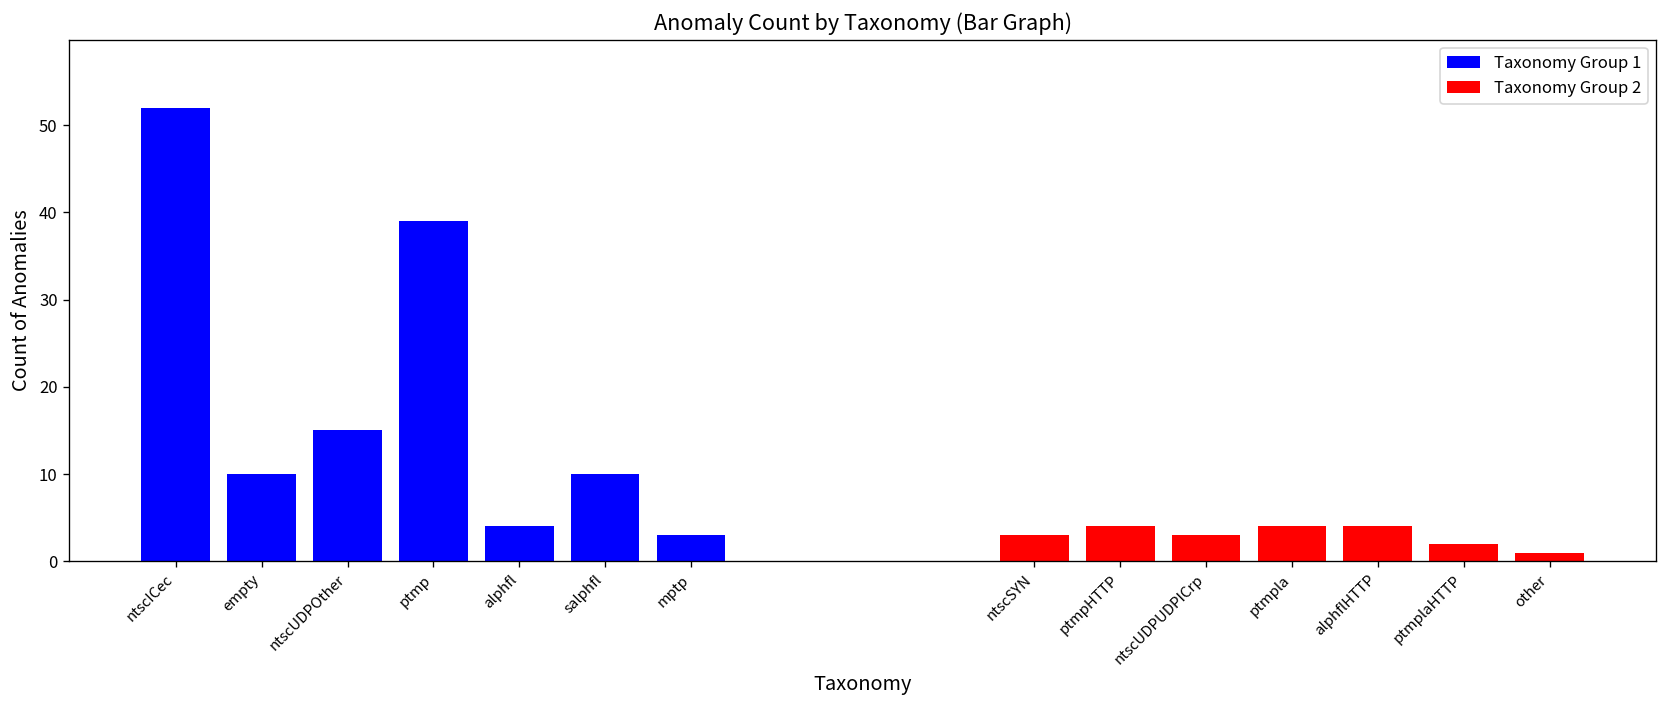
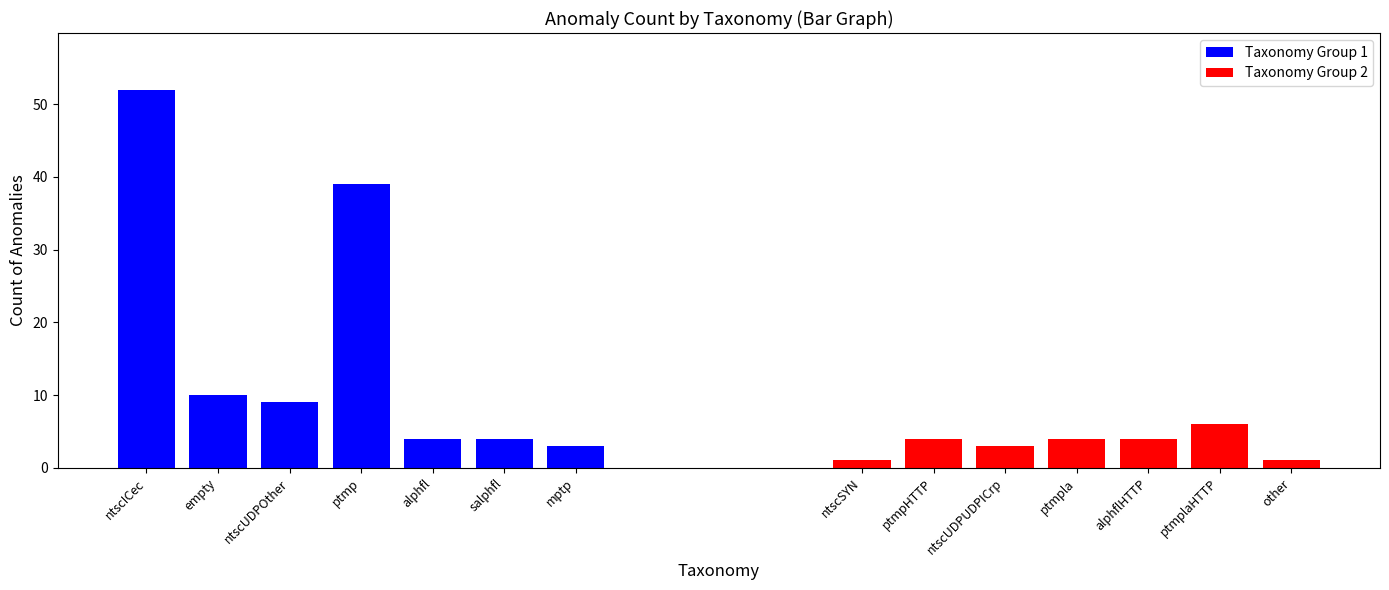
  {
    "Taxonomy Group 1": {
      "ntscICec": 52,
      "empty": 10,
-     "ntscUDPOther": 15,
+     "ntscUDPOther": 9,
      "ptmp": 39,
      "alphfl": 4,
-     "salphfl": 10,
+     "salphfl": 4,
      "mptp": 3
    },
    "Taxonomy Group 2": {
-     "ntscSYN": 3,
+     "ntscSYN": 1,
      "ptmpHTTP": 4,
      "ntscUDPUDPICrp": 3,
      "ptmpla": 4,
      "alphflHTTP": 4,
-     "ptmplaHTTP": 2,
+     "ptmplaHTTP": 6,
      "other": 1
    }
  }
